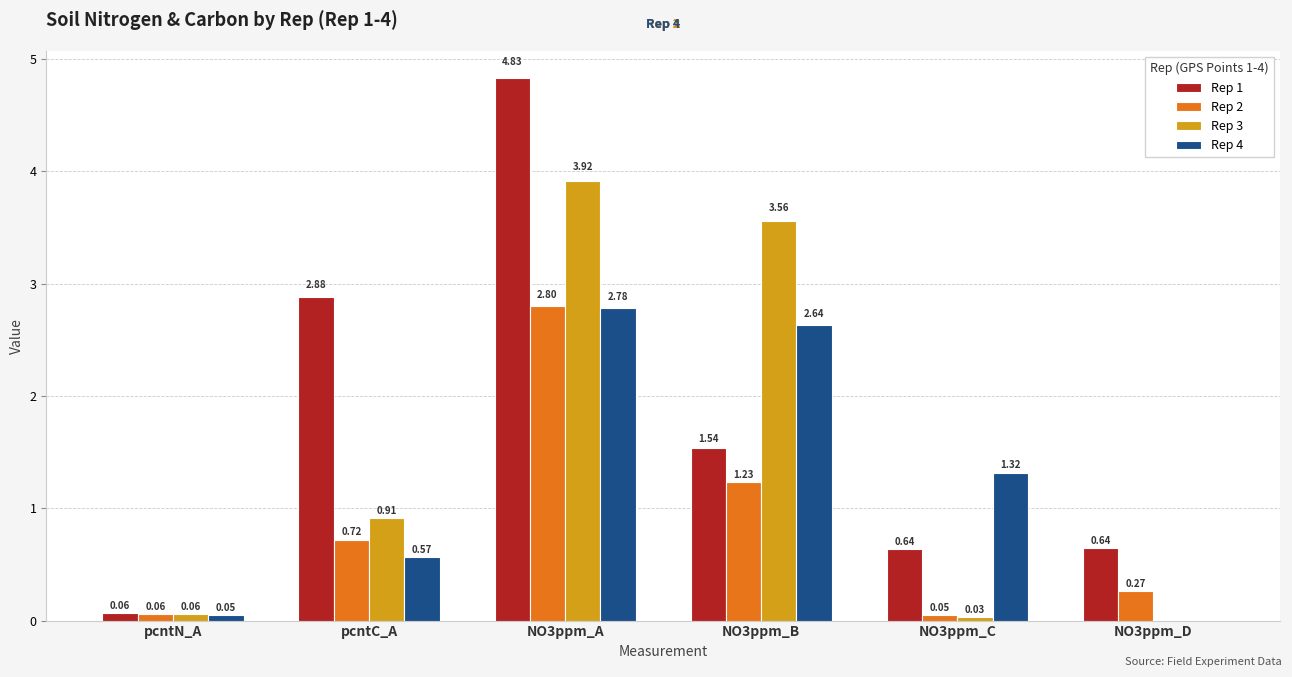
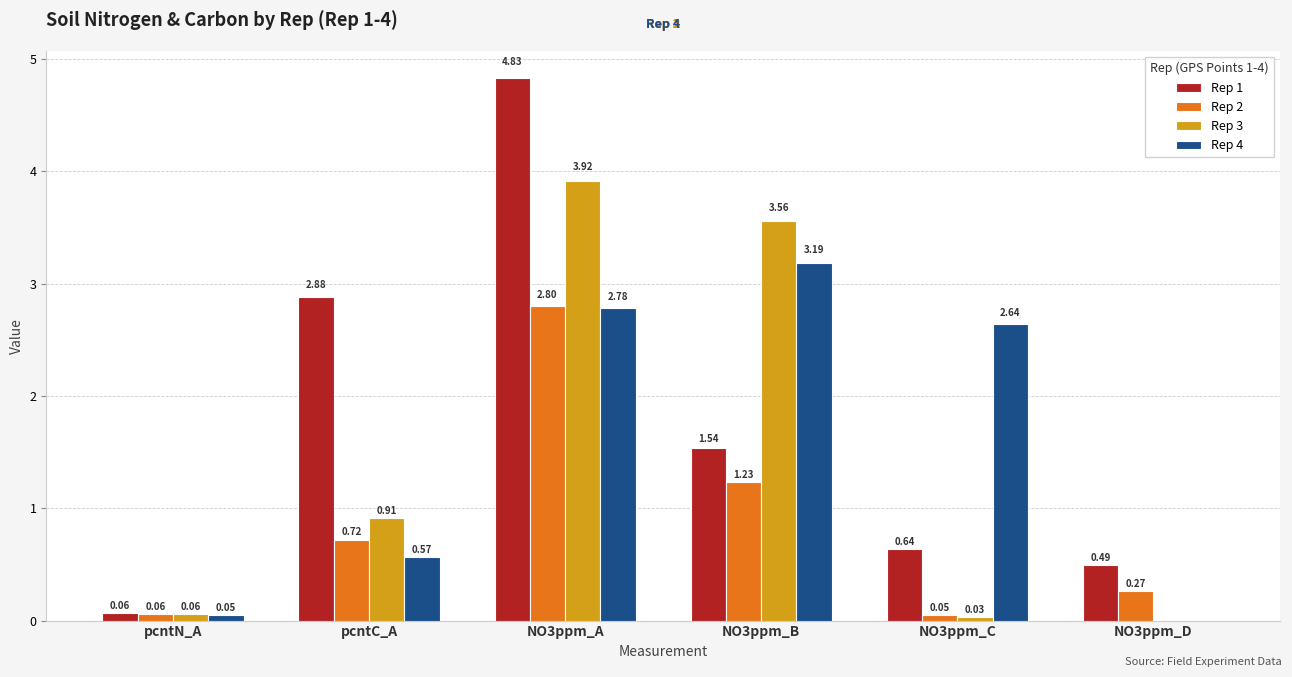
  {
    "Rep 1": {
      "pcntN_A": 0.06,
      "pcntC_A": 2.88,
      "NO3ppm_A": 4.83,
      "NO3ppm_B": 1.54,
      "NO3ppm_C": 0.64,
-     "NO3ppm_D": 0.64
+     "NO3ppm_D": 0.49
    },
    "Rep 4": {
      "pcntN_A": 0.05,
      "pcntC_A": 0.57,
      "NO3ppm_A": 2.78,
-     "NO3ppm_B": 2.64,
-     "NO3ppm_C": 1.32
+     "NO3ppm_B": 3.19,
+     "NO3ppm_C": 2.64
    }
  }
